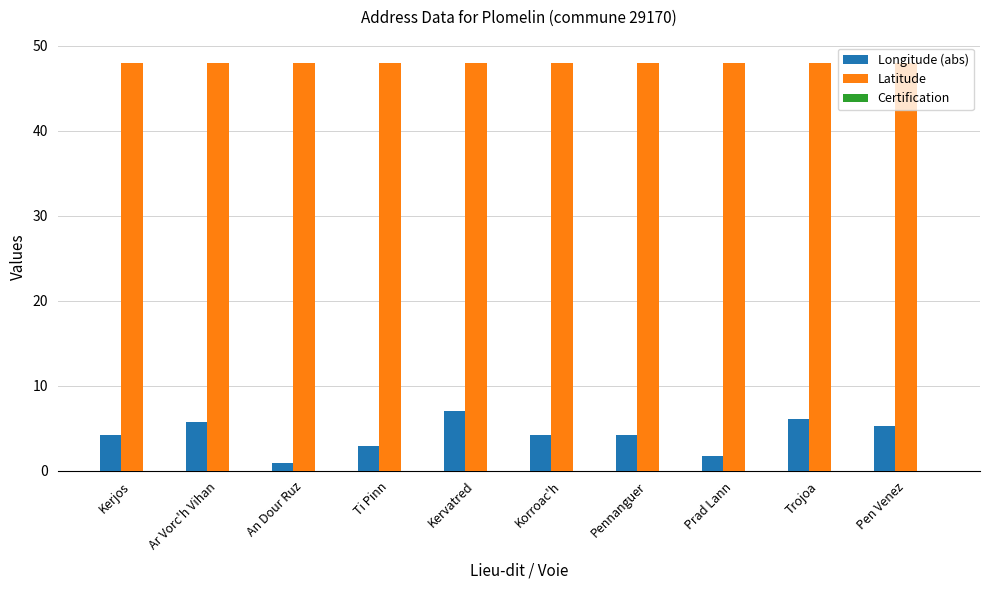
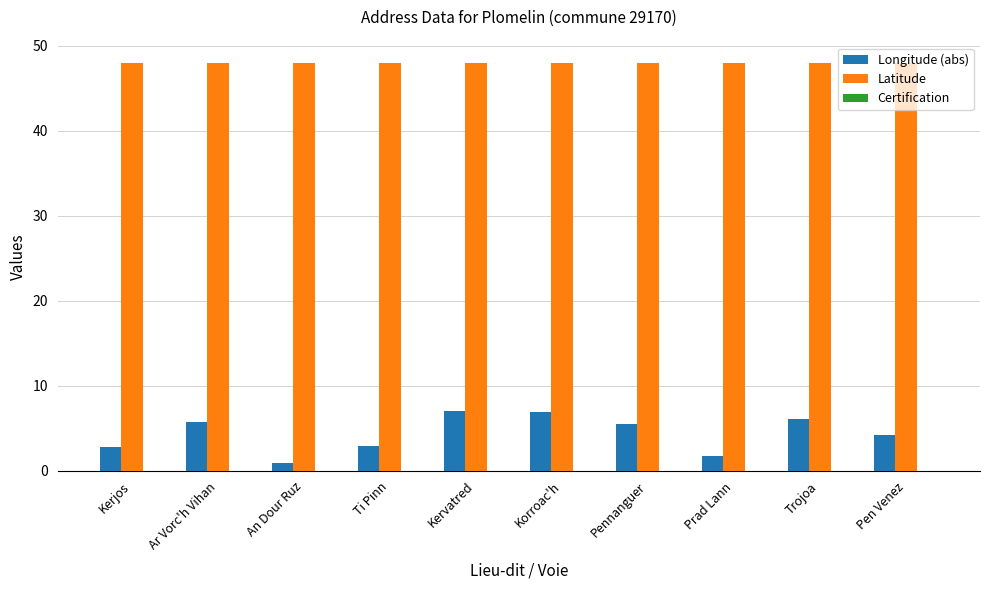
  {
    "Longitude (abs)": {
-     "Kerjos": 4,
+     "Kerjos": 3,
      "Ar Vorc'h Vihan": 6,
      "An Dour Ruz": 1,
      "Ti Pinn": 3,
      "Kervatred": 7,
-     "Korroac'h": 4,
-     "Pennanguer": 4,
+     "Korroac'h": 7,
+     "Pennanguer": 5,
      "Prad Lann": 2,
      "Trojoa": 6,
-     "Pen Venez": 5
+     "Pen Venez": 4
    },
    "Latitude": {
      "Kerjos": 48,
      "Ar Vorc'h Vihan": 48,
      "An Dour Ruz": 48,
      "Ti Pinn": 48,
      "Kervatred": 48,
      "Korroac'h": 48,
      "Pennanguer": 48,
      "Prad Lann": 48,
      "Trojoa": 48
    },
    "Certification": {
      "Kerjos": 0,
      "Ar Vorc'h Vihan": 0,
      "An Dour Ruz": 0,
      "Ti Pinn": 0,
      "Kervatred": 0,
      "Korroac'h": 0,
      "Pennanguer": 0,
      "Prad Lann": 0,
      "Trojoa": 0,
      "Pen Venez": 0
    }
  }
